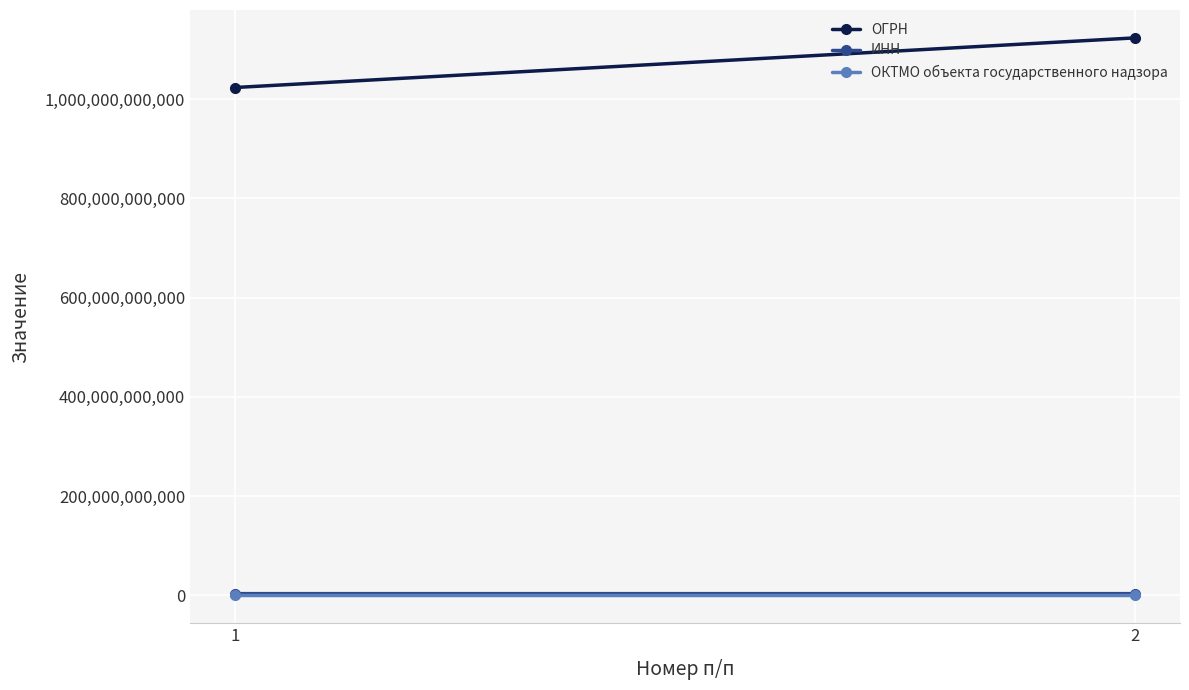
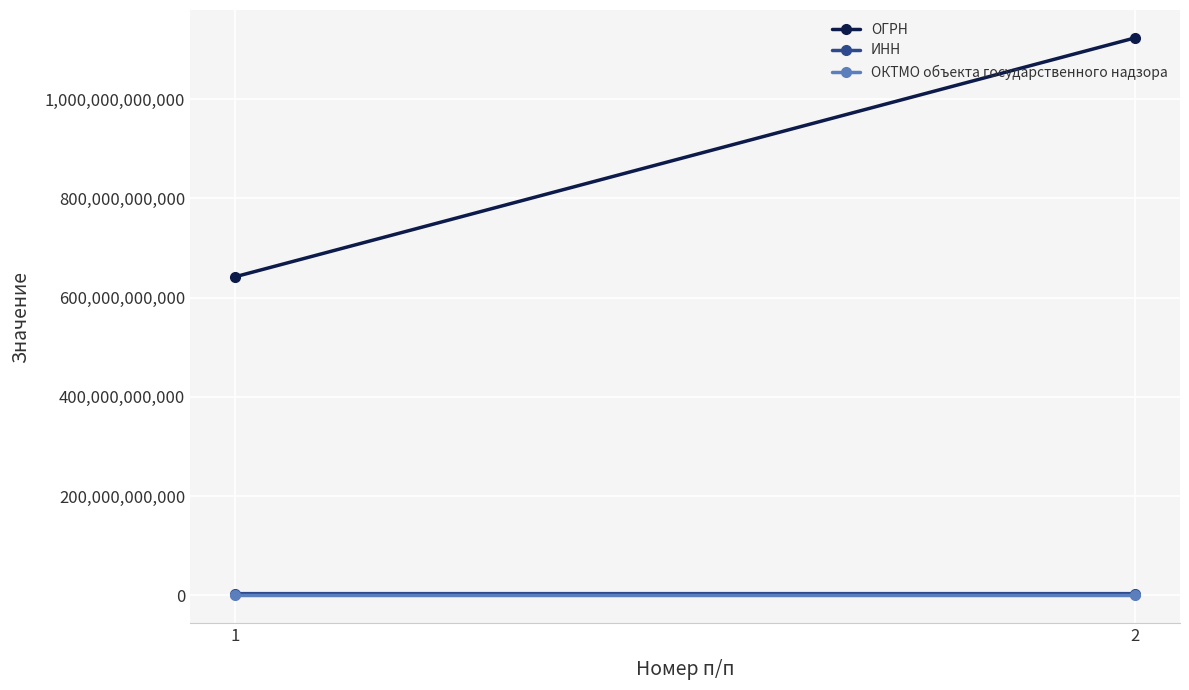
  {
    "ОГРН": {
-     "1": "1,020,000,000,000",
+     "1": "640,000,000,000",
      "2": "1,120,000,000,000"
    }
  }
